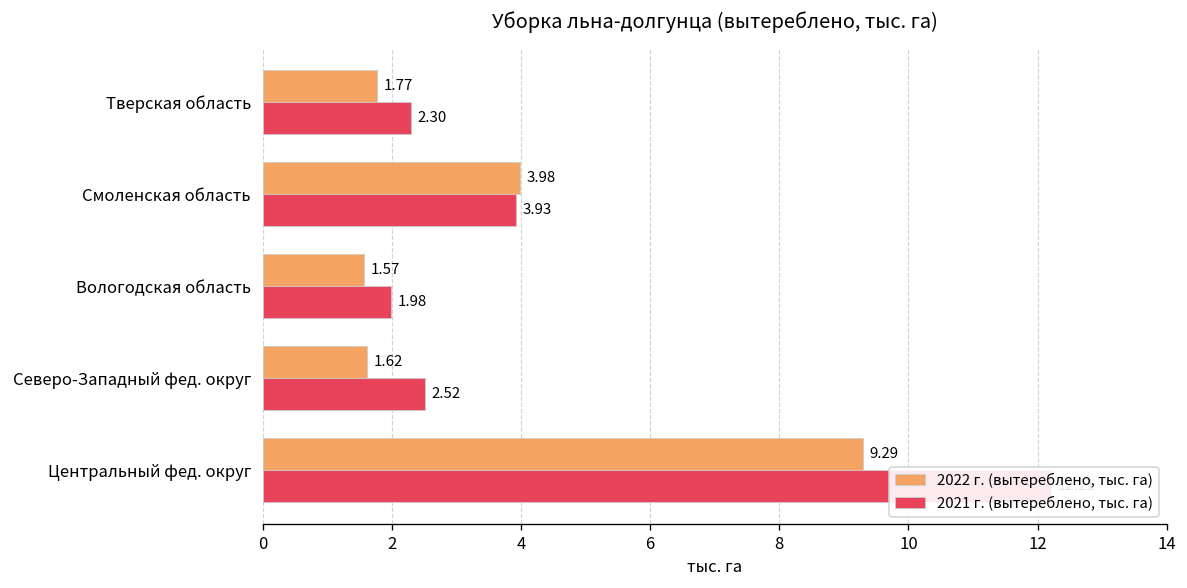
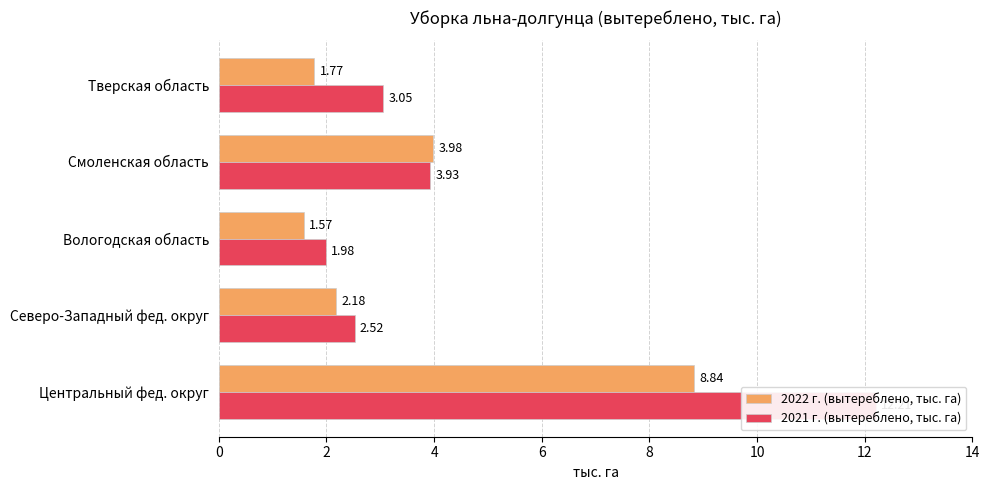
  {
    "2022 г. (вытереблено, тыс. га)": {
      "Тверская область": 1.77,
      "Смоленская область": 3.98,
      "Вологодская область": 1.57,
-     "Северо-Западный фед. округ": 1.62,
-     "Центральный фед. округ": 9.29
+     "Северо-Западный фед. округ": 2.18,
+     "Центральный фед. округ": 8.84
    },
    "2021 г. (вытереблено, тыс. га)": {
-     "Тверская область": 2.30,
+     "Тверская область": 3.05,
      "Смоленская область": 3.93,
      "Вологодская область": 1.98,
      "Северо-Западный фед. округ": 2.52
    }
  }
